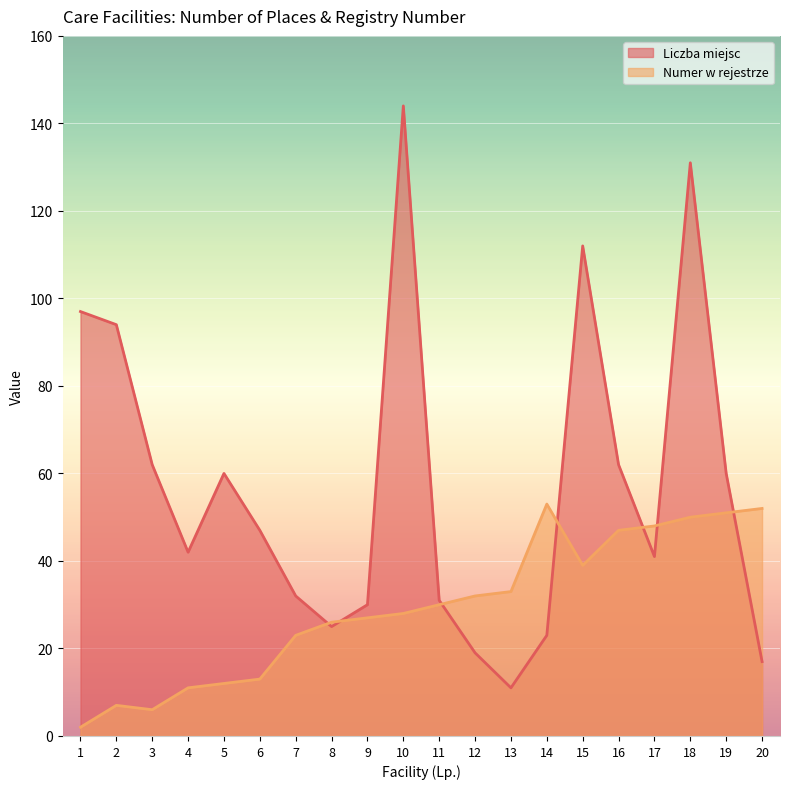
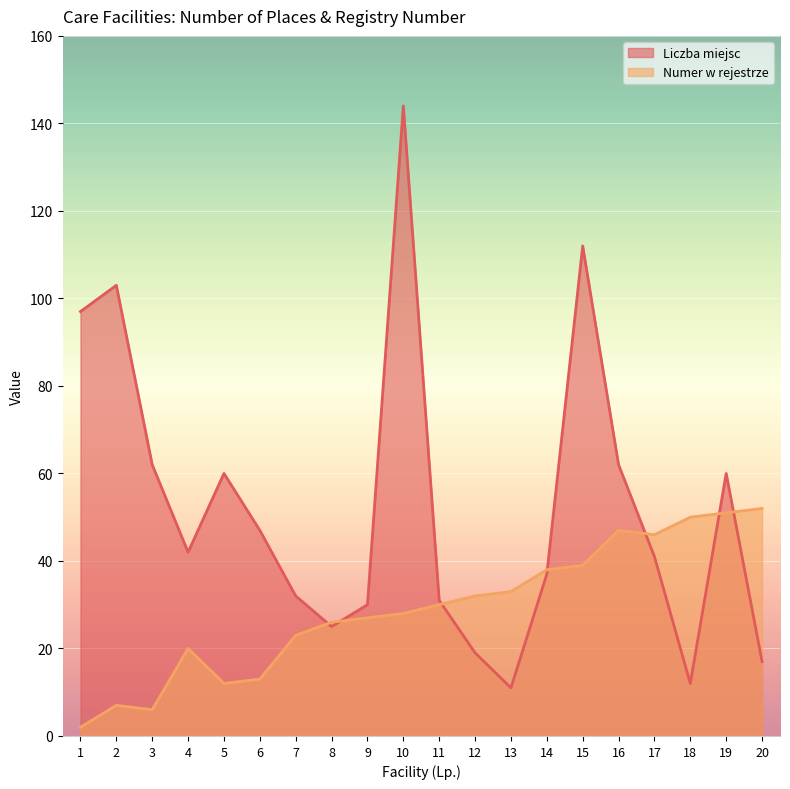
  {
    "Liczba miejsc": {
      "1": 97,
-     "2": 94,
+     "2": 103,
      "3": 62,
      "4": 42,
      "5": 60,
      "6": 47,
      "7": 32,
      "8": 25,
      "9": 30,
      "10": 144,
      "11": 31,
      "12": 19,
      "13": 11,
-     "14": 23,
+     "14": 37,
      "15": 112,
      "16": 62,
      "17": 41,
-     "18": 131,
+     "18": 12,
      "19": 60,
      "20": 17
    },
    "Numer w rejestrze": {
      "1": 2,
      "2": 7,
      "3": 6,
-     "4": 11,
+     "4": 20,
      "5": 12,
      "6": 13,
      "7": 23,
      "8": 26,
      "9": 27,
      "10": 28,
      "11": 30,
      "12": 32,
      "13": 33,
-     "14": 53,
+     "14": 38,
      "15": 39,
      "16": 47,
-     "17": 48,
+     "17": 46,
      "18": 50,
      "19": 51,
      "20": 52
    }
  }
